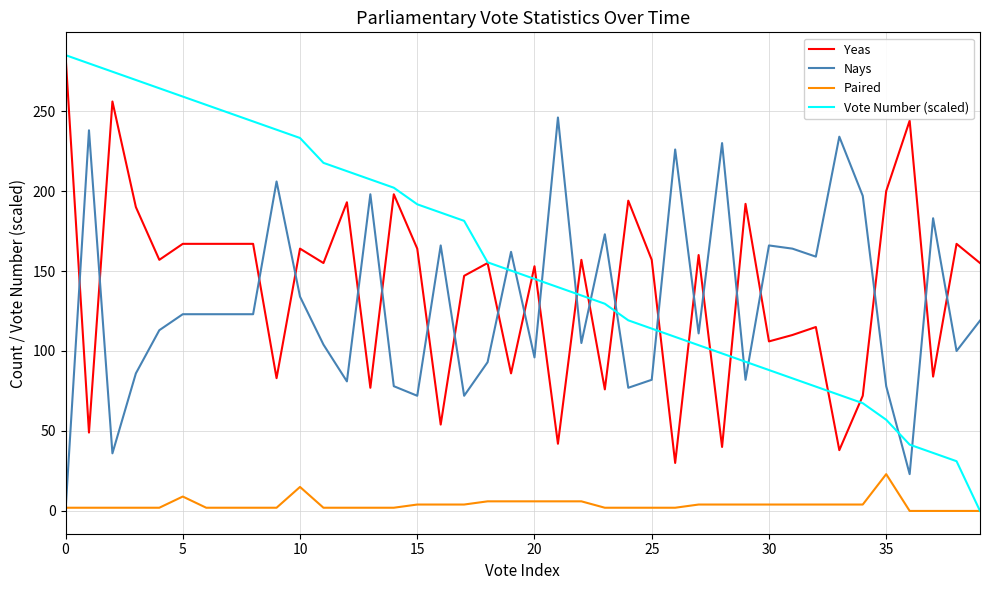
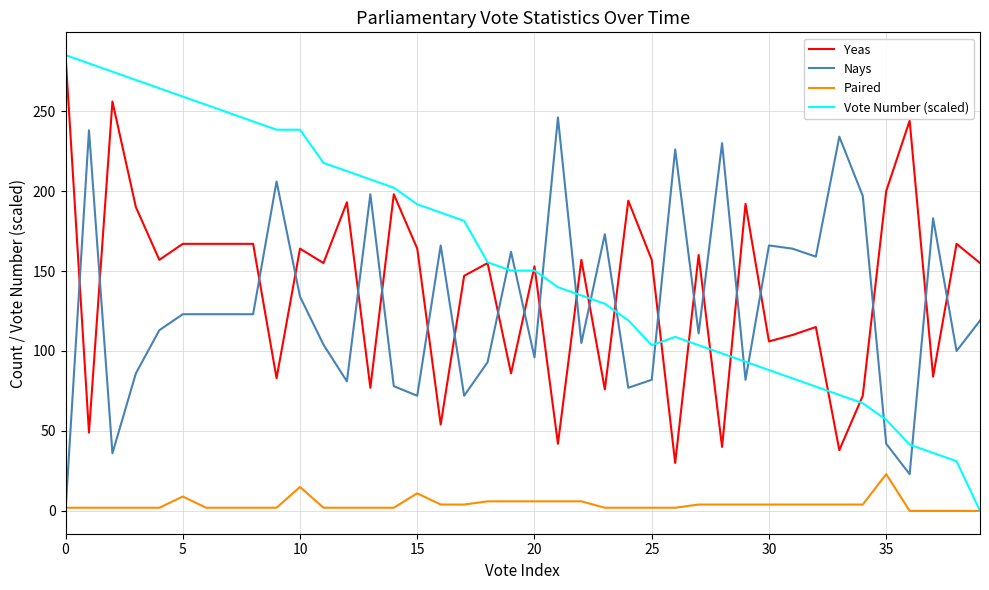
  {
    "Yeas": {
      "5": 167,
      "10": 164,
      "15": 164,
      "20": 153,
      "25": 157,
      "30": 106,
      "35": 200
    },
    "Nays": {
      "0": 0,
      "5": 123,
      "10": 134,
      "15": 72,
      "20": 96,
      "25": 82,
      "30": 166,
-     "35": 78
+     "35": 42
    },
    "Paired": {
      "0": 2,
      "5": 9,
      "10": 15,
-     "15": 4,
+     "15": 11,
      "20": 6,
      "25": 2,
      "30": 4,
      "35": 23
    },
    "Vote Number (scaled)": {
      "5": 259,
-     "10": 233,
+     "10": 238,
      "15": 192,
-     "20": 145,
-     "25": 114,
+     "20": 150,
+     "25": 104,
      "30": 88,
      "35": 57
    }
  }
